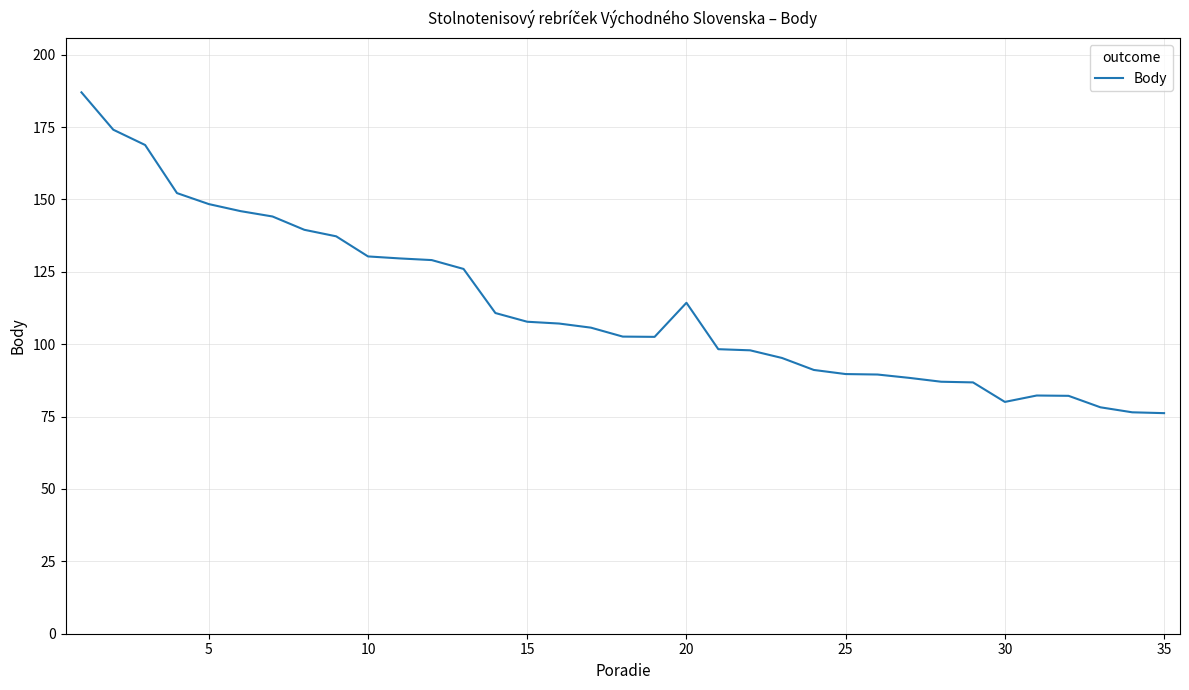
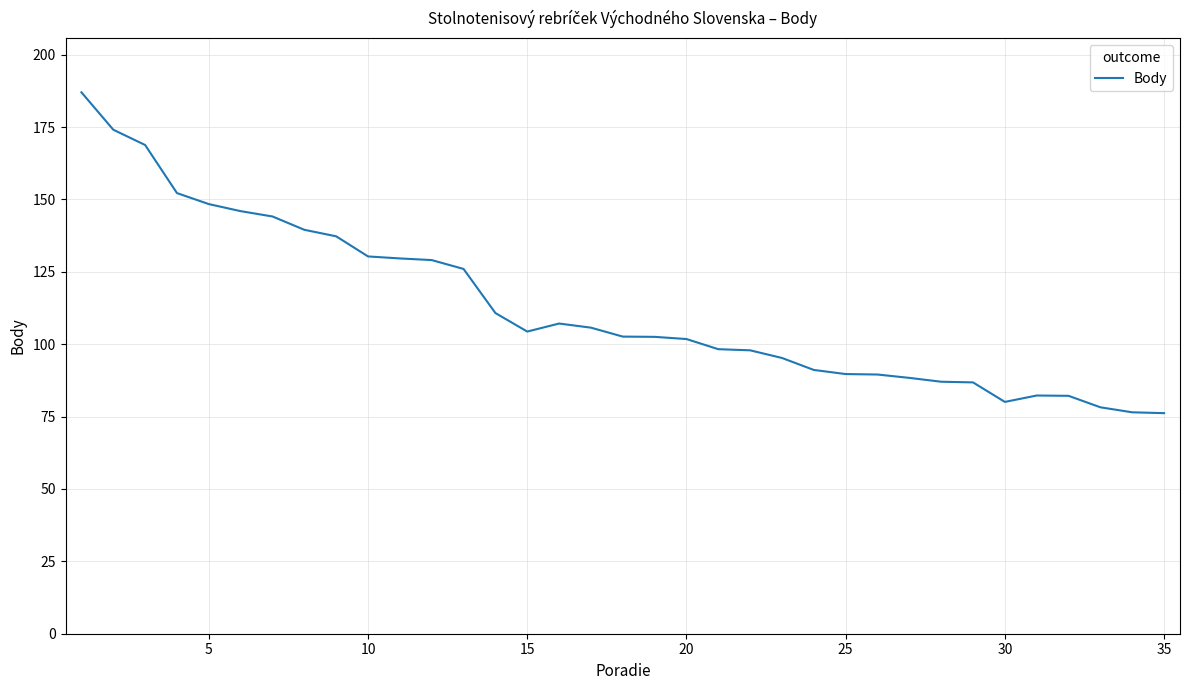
  {
    "5": 148,
    "10": 130,
-   "15": 108,
-   "20": 114,
+   "15": 104,
+   "20": 102,
    "25": 90,
    "30": 80,
    "35": 76
  }
